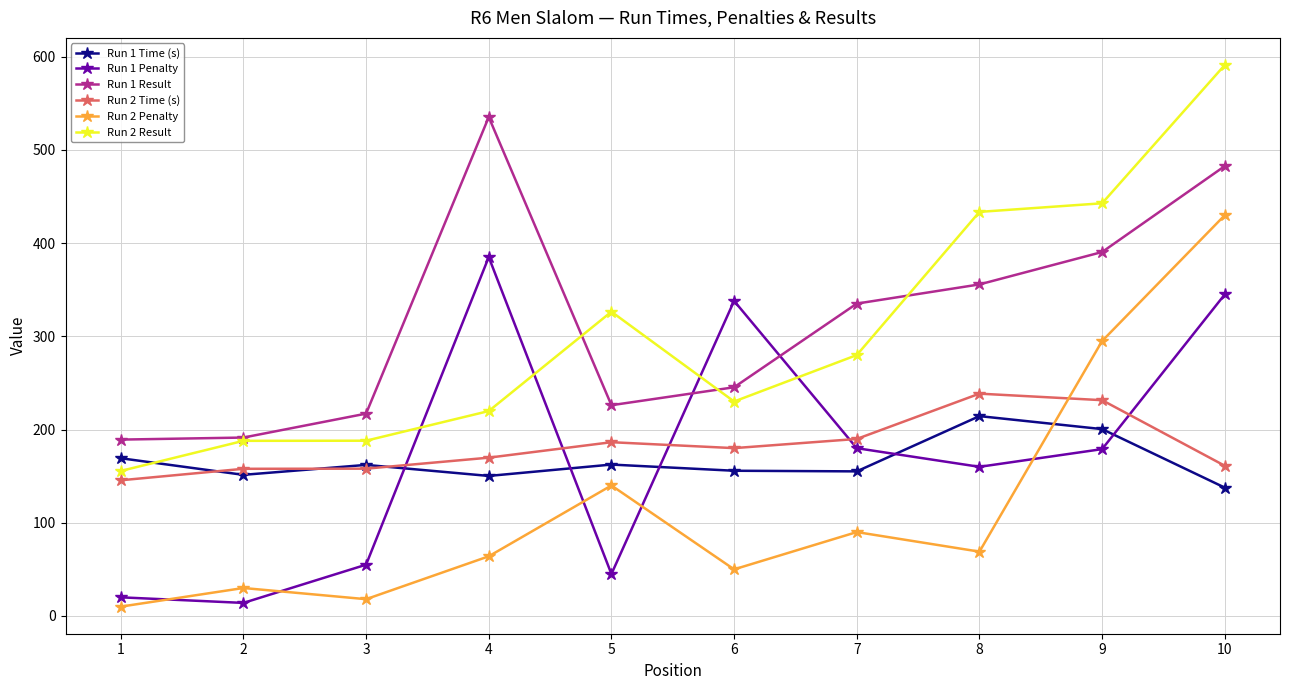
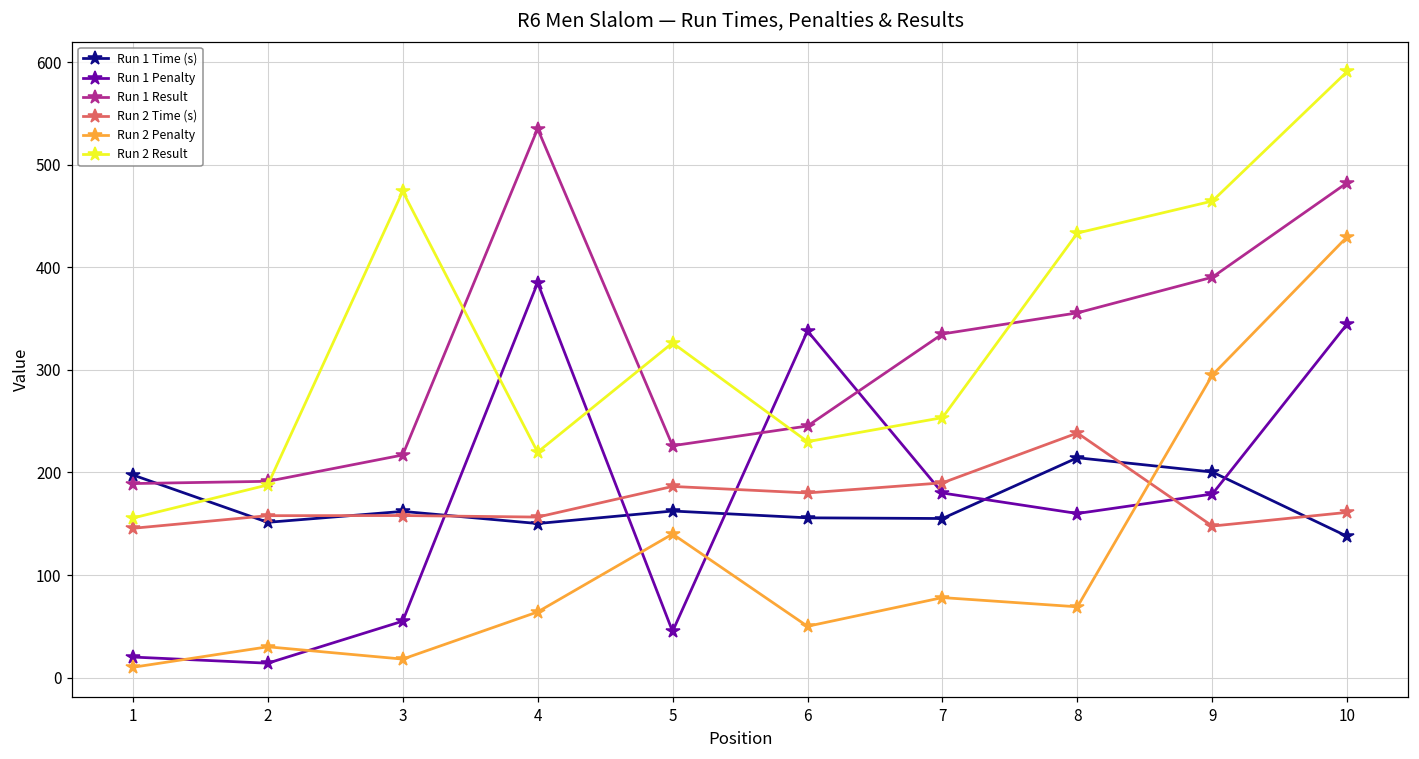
  {
    "Run 1 Time (s)": {
-     "1": 170,
+     "1": 200,
      "2": 150,
      "3": 160,
      "4": 150,
      "5": 160,
      "6": 160,
      "7": 160,
      "8": 210,
      "9": 200,
      "10": 140
    },
    "Run 1 Penalty": {
      "1": 20,
      "2": 10,
      "3": 60,
      "4": 390,
      "5": 50,
      "6": 340,
      "7": 180,
      "8": 160,
      "9": 180,
      "10": 350
    },
    "Run 1 Result": {
      "1": 190,
      "2": 190,
      "3": 220,
      "4": 540,
      "5": 230,
      "6": 250,
      "7": 340,
      "8": 360,
      "9": 390,
      "10": 480
    },
    "Run 2 Time (s)": {
      "1": 150,
      "2": 160,
      "3": 160,
-     "4": 170,
+     "4": 160,
      "5": 190,
      "6": 180,
      "7": 190,
      "8": 240,
-     "9": 230,
+     "9": 150,
      "10": 160
    },
    "Run 2 Penalty": {
      "1": 10,
      "2": 30,
      "3": 20,
      "4": 60,
      "5": 140,
      "6": 50,
-     "7": 90,
+     "7": 80,
      "8": 70,
      "9": 300,
      "10": 430
    },
    "Run 2 Result": {
      "1": 160,
      "2": 190,
-     "3": 190,
+     "3": 470,
      "4": 220,
      "5": 330,
      "6": 230,
-     "7": 280,
+     "7": 250,
      "8": 430,
-     "9": 440,
+     "9": 460,
      "10": 590
    }
  }
